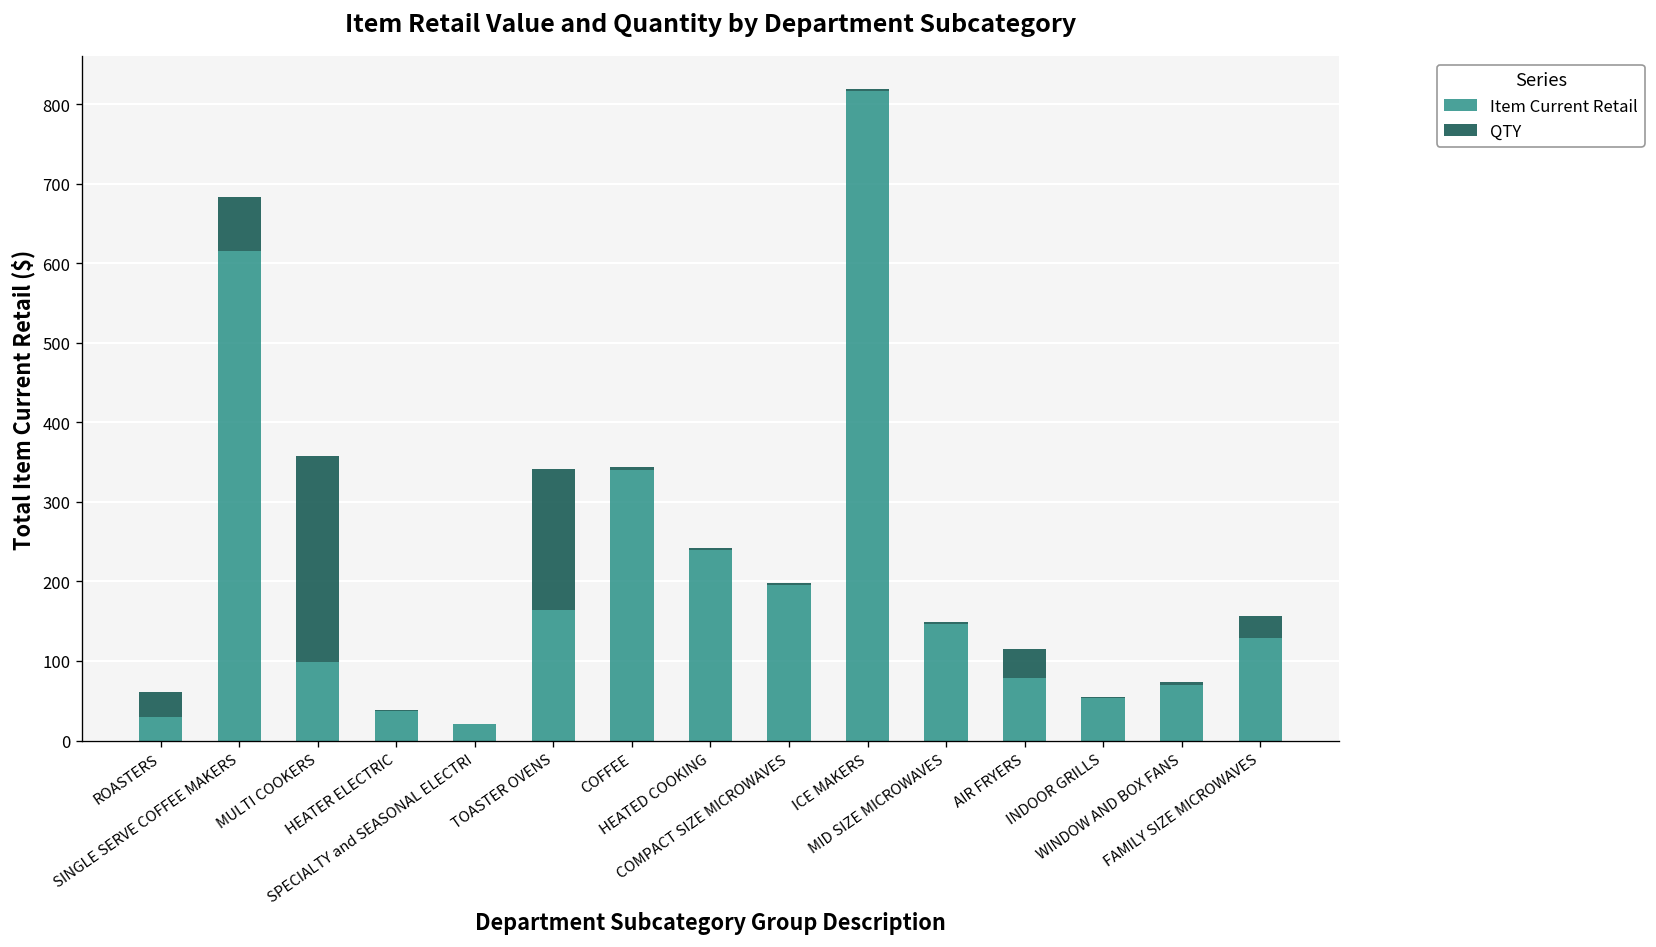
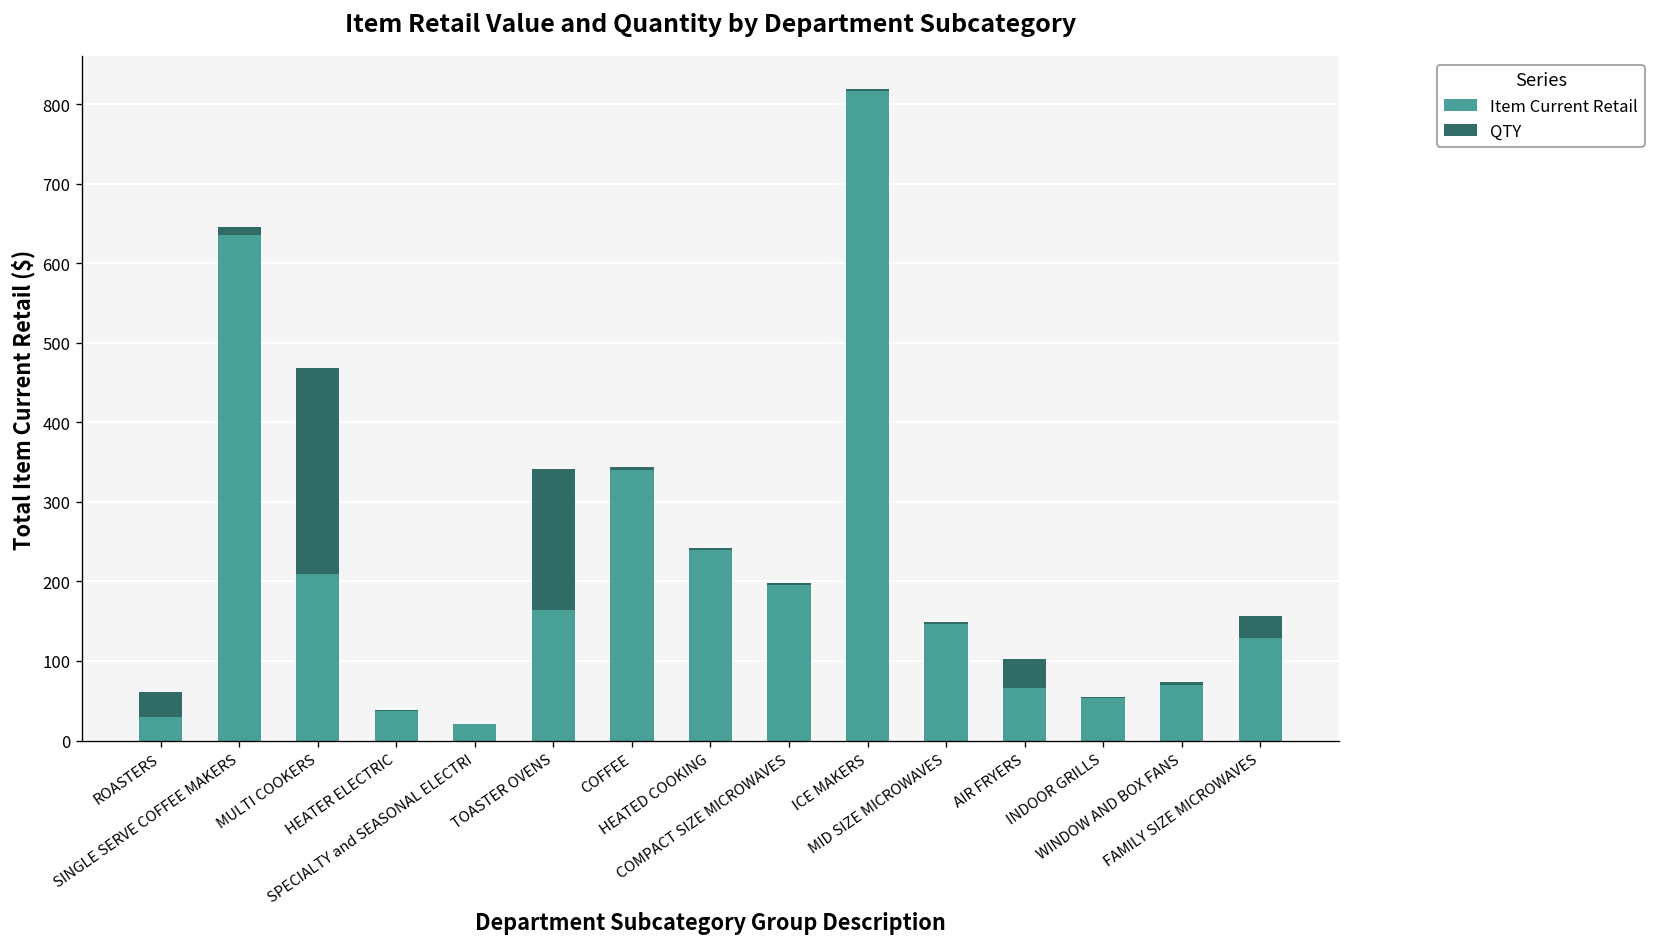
  {
    "Item Current Retail": {
      "ROASTERS": 30,
-     "SINGLE SERVE COFFEE MAKERS": 620,
-     "MULTI COOKERS": 100,
+     "SINGLE SERVE COFFEE MAKERS": 640,
+     "MULTI COOKERS": 210,
      "HEATER ELECTRIC": 40,
      "SPECIALTY and SEASONAL ELECTRI": 20,
      "TOASTER OVENS": 160,
      "COFFEE": 340,
      "HEATED COOKING": 240,
      "COMPACT SIZE MICROWAVES": 200,
      "ICE MAKERS": 820,
      "MID SIZE MICROWAVES": 150,
-     "AIR FRYERS": 80,
+     "AIR FRYERS": 70,
      "INDOOR GRILLS": 50,
      "WINDOW AND BOX FANS": 70,
      "FAMILY SIZE MICROWAVES": 130
    },
    "QTY": {
      "ROASTERS": 30,
-     "SINGLE SERVE COFFEE MAKERS": 70,
+     "SINGLE SERVE COFFEE MAKERS": 10,
      "MULTI COOKERS": 260,
      "TOASTER OVENS": 180,
      "COFFEE": 0,
      "AIR FRYERS": 40,
      "FAMILY SIZE MICROWAVES": 30
    }
  }
